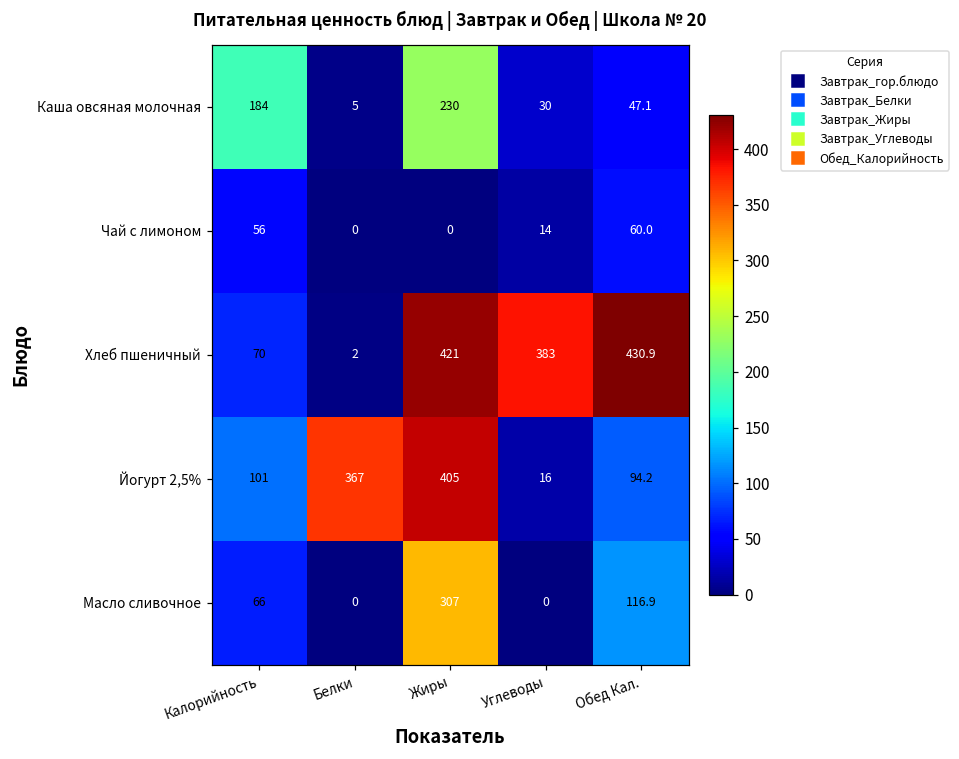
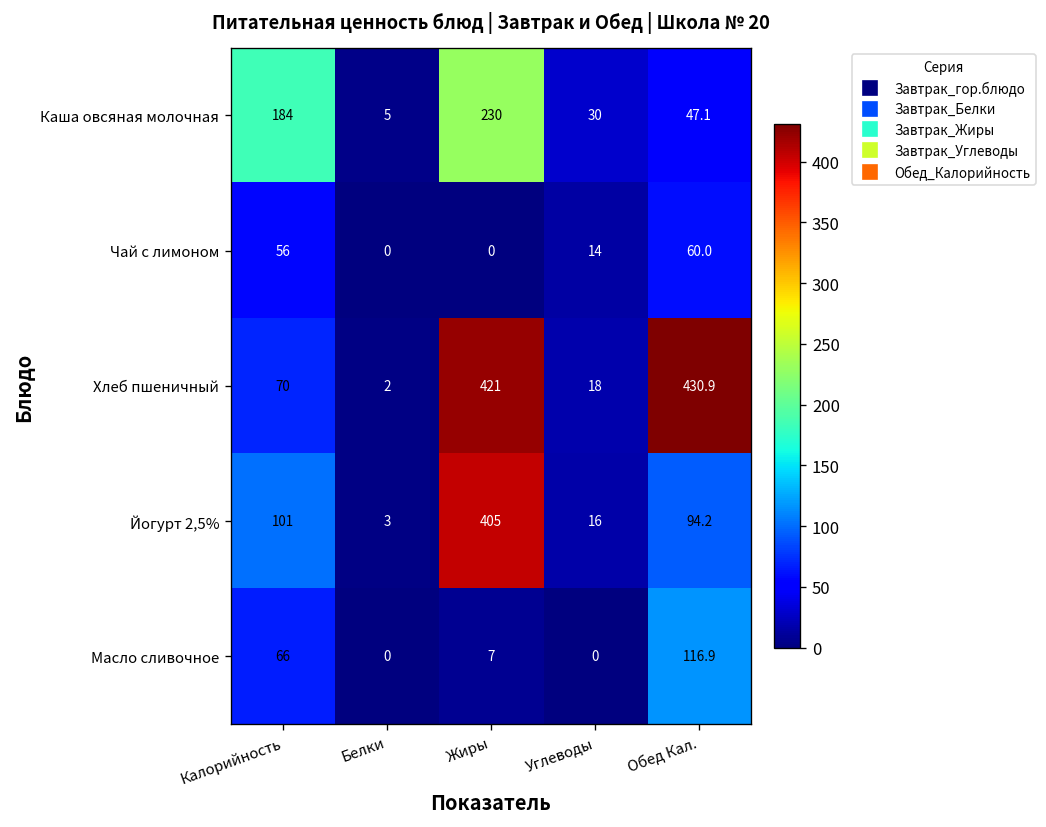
  {
    "Каша овсяная молочная": {
      "Калорийность": 184,
      "Белки": 5,
      "Жиры": 230,
      "Углеводы": 30,
      "Обед Кал.": 47.1
    },
    "Чай с лимоном": {
      "Калорийность": 56,
      "Белки": 0,
      "Жиры": 0,
      "Углеводы": 14,
      "Обед Кал.": 60.0
    },
    "Хлеб пшеничный": {
      "Калорийность": 70,
      "Белки": 2,
      "Жиры": 421,
-     "Углеводы": 383,
+     "Углеводы": 18,
      "Обед Кал.": 430.9
    },
    "Йогурт 2,5%": {
      "Калорийность": 101,
-     "Белки": 367,
+     "Белки": 3,
      "Жиры": 405,
      "Углеводы": 16,
      "Обед Кал.": 94.2
    },
    "Масло сливочное": {
      "Калорийность": 66,
      "Белки": 0,
-     "Жиры": 307,
+     "Жиры": 7,
      "Углеводы": 0,
      "Обед Кал.": 116.9
    }
  }
